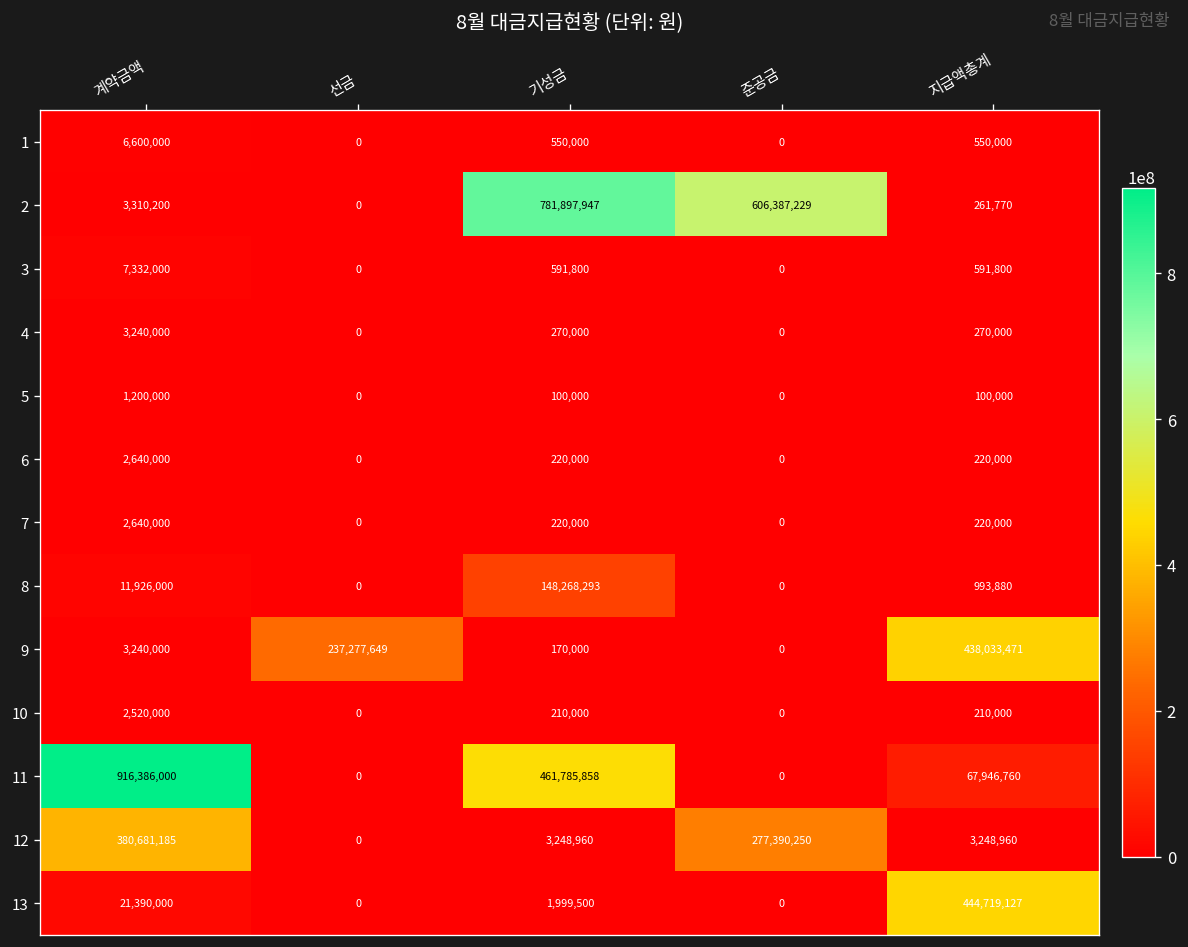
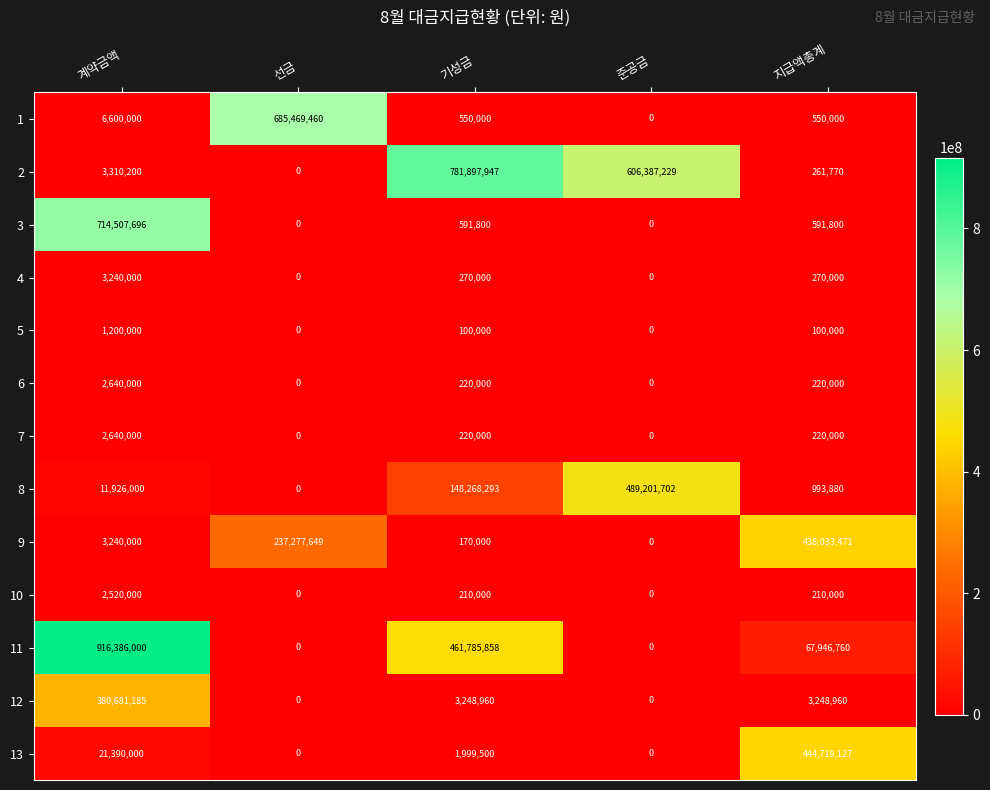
  {
    "1": {
      "계약금액": "6,600,000",
-     "선금": "0",
+     "선금": "685,469,460",
      "기성금": "550,000",
      "준공금": "0",
      "지급액총계": "550,000"
    },
    "2": {
      "계약금액": "3,310,200",
      "선금": "0",
      "기성금": "781,897,947",
      "준공금": "606,387,229",
      "지급액총계": "261,770"
    },
    "3": {
-     "계약금액": "7,332,000",
+     "계약금액": "714,507,696",
      "선금": "0",
      "기성금": "591,800",
      "준공금": "0",
      "지급액총계": "591,800"
    },
    "4": {
      "계약금액": "3,240,000",
      "선금": "0",
      "기성금": "270,000",
      "준공금": "0",
      "지급액총계": "270,000"
    },
    "5": {
      "계약금액": "1,200,000",
      "선금": "0",
      "기성금": "100,000",
      "준공금": "0",
      "지급액총계": "100,000"
    },
    "6": {
      "계약금액": "2,640,000",
      "선금": "0",
      "기성금": "220,000",
      "준공금": "0",
      "지급액총계": "220,000"
    },
    "7": {
      "계약금액": "2,640,000",
      "선금": "0",
      "기성금": "220,000",
      "준공금": "0",
      "지급액총계": "220,000"
    },
    "8": {
      "계약금액": "11,926,000",
      "선금": "0",
      "기성금": "148,268,293",
-     "준공금": "0",
+     "준공금": "489,201,702",
      "지급액총계": "993,880"
    },
    "9": {
      "계약금액": "3,240,000",
      "선금": "237,277,649",
      "기성금": "170,000",
      "준공금": "0",
      "지급액총계": "438,033,471"
    },
    "10": {
      "계약금액": "2,520,000",
      "선금": "0",
      "기성금": "210,000",
      "준공금": "0",
      "지급액총계": "210,000"
    },
    "11": {
      "계약금액": "916,386,000",
      "선금": "0",
      "기성금": "461,785,858",
      "준공금": "0",
      "지급액총계": "67,946,760"
    },
    "12": {
      "계약금액": "380,681,185",
      "선금": "0",
      "기성금": "3,248,960",
-     "준공금": "277,390,250",
+     "준공금": "0",
      "지급액총계": "3,248,960"
    },
    "13": {
      "계약금액": "21,390,000",
      "선금": "0",
      "기성금": "1,999,500",
      "준공금": "0",
      "지급액총계": "444,719,127"
    }
  }
